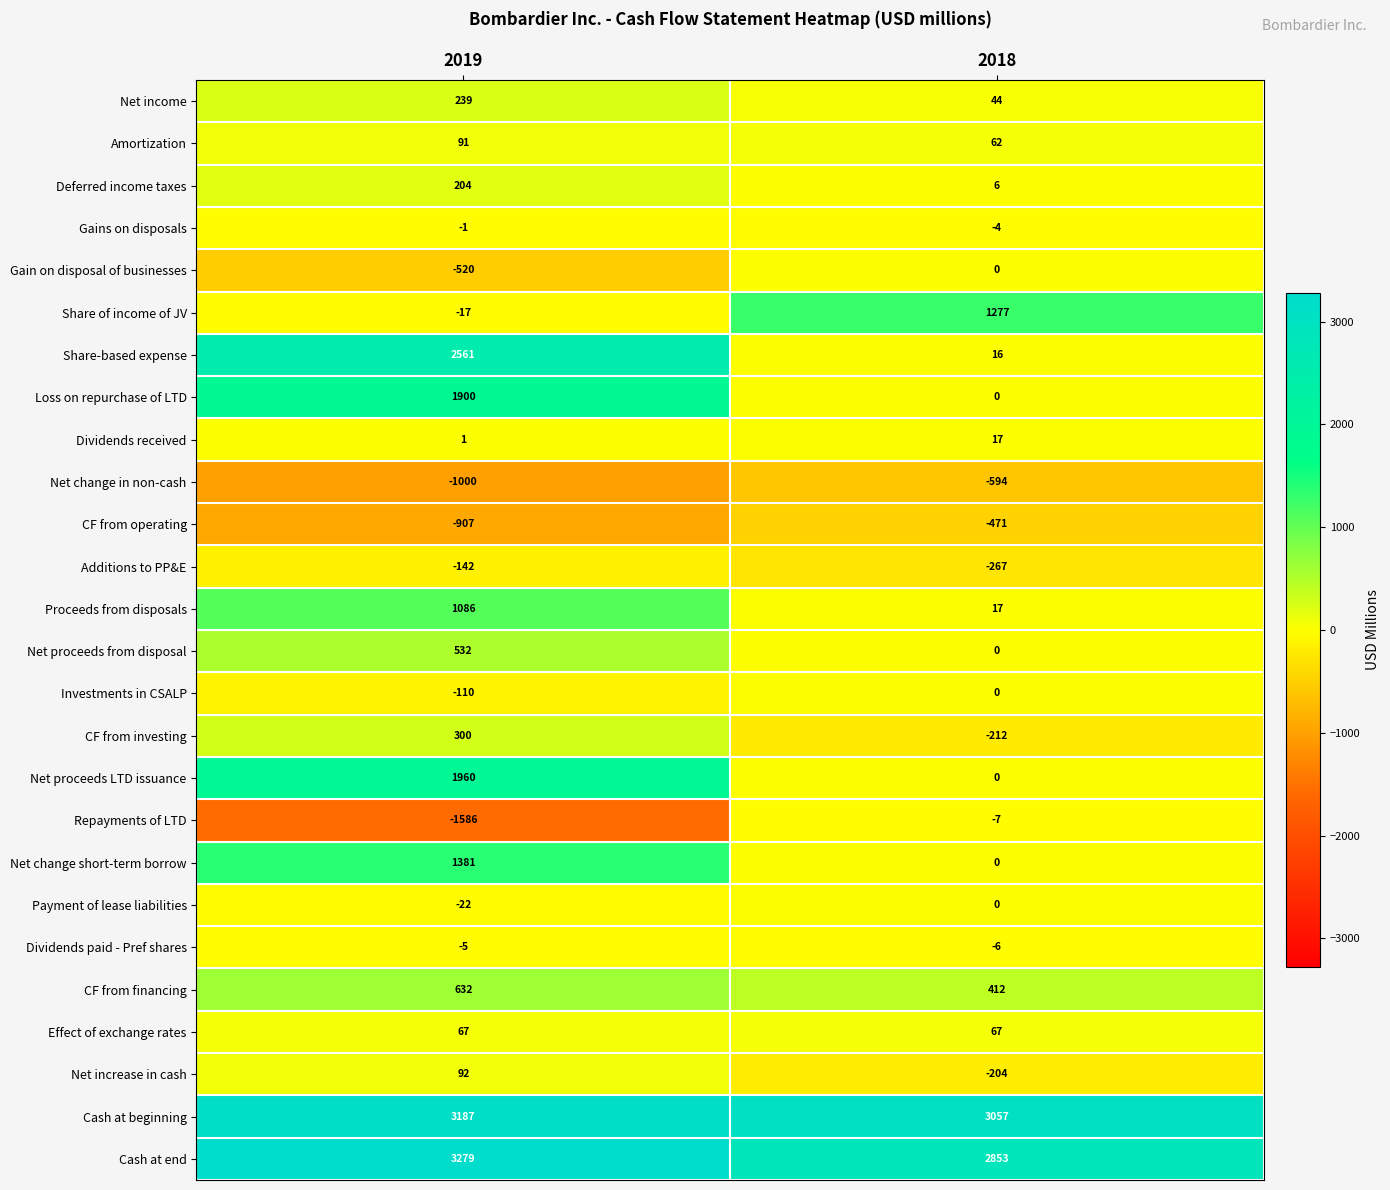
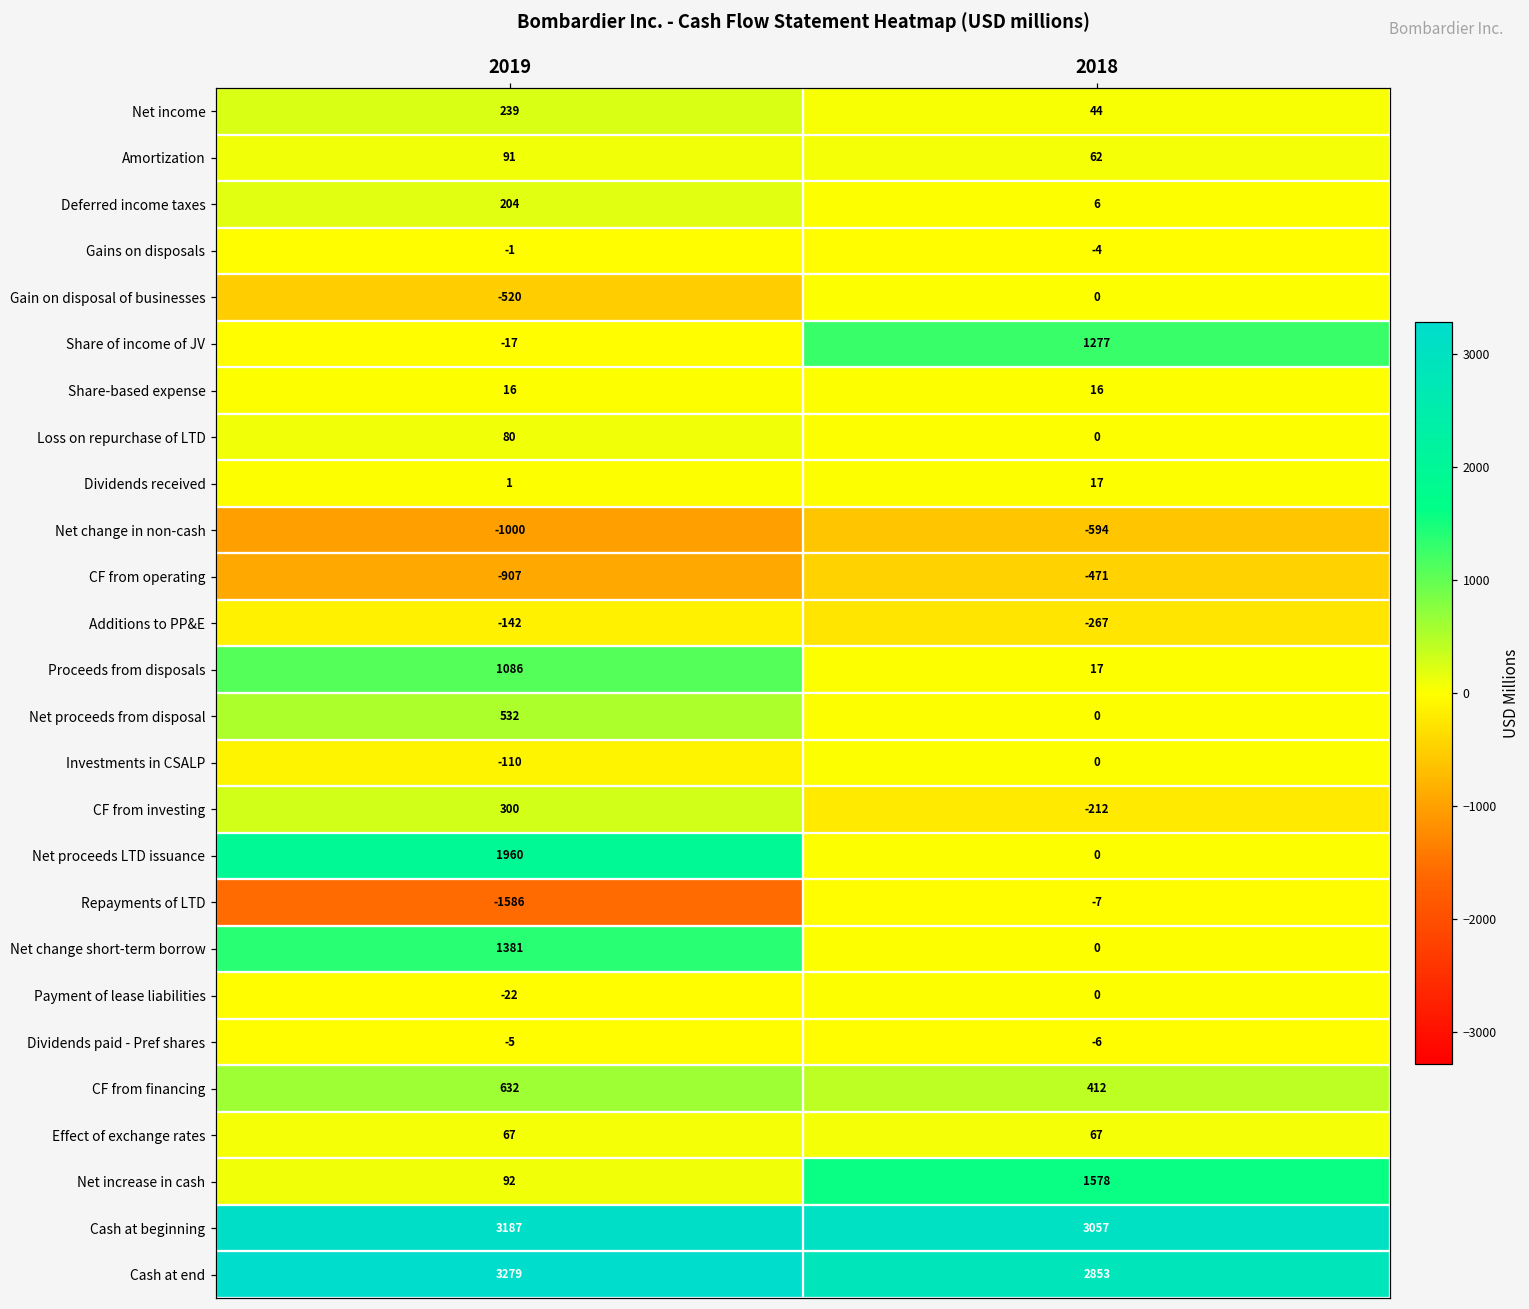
  {
    "Net income": {
      "2019": 239,
      "2018": 44
    },
    "Amortization": {
      "2019": 91,
      "2018": 62
    },
    "Deferred income taxes": {
      "2019": 204,
      "2018": 6
    },
    "Gains on disposals": {
      "2019": -1,
      "2018": -4
    },
    "Gain on disposal of businesses": {
      "2019": -520,
      "2018": 0
    },
    "Share of income of JV": {
      "2019": -17,
      "2018": 1277
    },
    "Share-based expense": {
-     "2019": 2561,
+     "2019": 16,
      "2018": 16
    },
    "Loss on repurchase of LTD": {
-     "2019": 1900,
+     "2019": 80,
      "2018": 0
    },
    "Dividends received": {
      "2019": 1,
      "2018": 17
    },
    "Net change in non-cash": {
      "2019": -1000,
      "2018": -594
    },
    "CF from operating": {
      "2019": -907,
      "2018": -471
    },
    "Additions to PP&E": {
      "2019": -142,
      "2018": -267
    },
    "Proceeds from disposals": {
      "2019": 1086,
      "2018": 17
    },
    "Net proceeds from disposal": {
      "2019": 532,
      "2018": 0
    },
    "Investments in CSALP": {
      "2019": -110,
      "2018": 0
    },
    "CF from investing": {
      "2019": 300,
      "2018": -212
    },
    "Net proceeds LTD issuance": {
      "2019": 1960,
      "2018": 0
    },
    "Repayments of LTD": {
      "2019": -1586,
      "2018": -7
    },
    "Net change short-term borrow": {
      "2019": 1381,
      "2018": 0
    },
    "Payment of lease liabilities": {
      "2019": -22,
      "2018": 0
    },
    "Dividends paid - Pref shares": {
      "2019": -5,
      "2018": -6
    },
    "CF from financing": {
      "2019": 632,
      "2018": 412
    },
    "Effect of exchange rates": {
      "2019": 67,
      "2018": 67
    },
    "Net increase in cash": {
      "2019": 92,
-     "2018": -204
+     "2018": 1578
    },
    "Cash at beginning": {
      "2019": 3187,
      "2018": 3057
    },
    "Cash at end": {
      "2019": 3279,
      "2018": 2853
    }
  }
